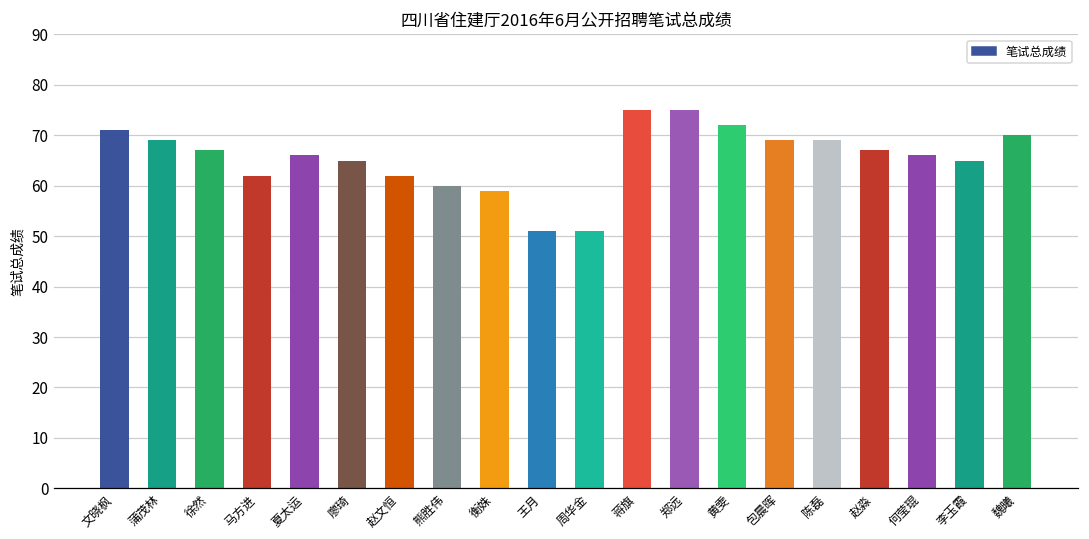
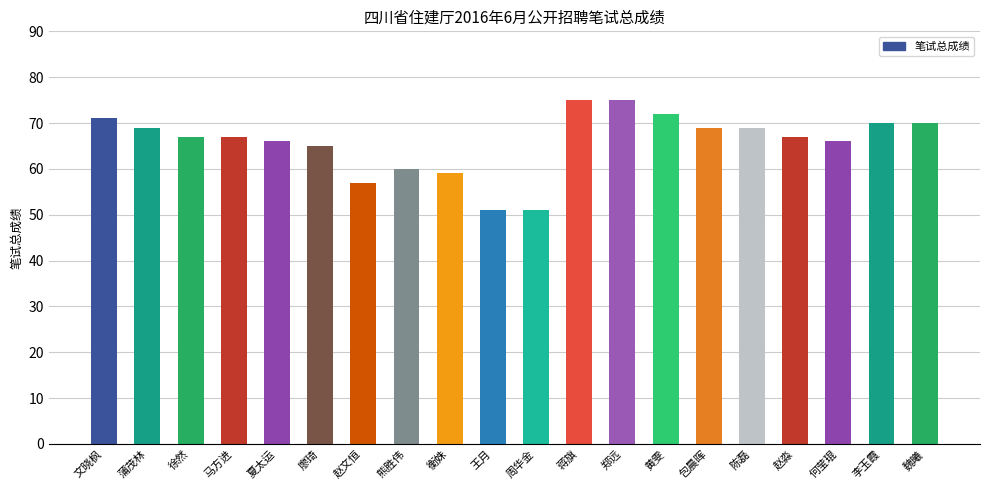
  {
    "文晓枫": 71,
    "蒲茂林": 69,
    "徐然": 67,
-   "马方进": 62,
+   "马方进": 67,
    "夏太运": 66,
    "廖琦": 65,
-   "赵文恒": 62,
+   "赵文恒": 57,
    "熊胜伟": 60,
    "衡姝": 59,
    "王月": 51,
    "周华金": 51,
    "蒋旗": 75,
    "郑远": 75,
    "黄雯": 72,
    "包晨晖": 69,
    "陈磊": 69,
    "赵淼": 67,
    "何莹琨": 66,
-   "李玉霞": 65,
+   "李玉霞": 70,
    "魏曦": 70
  }
